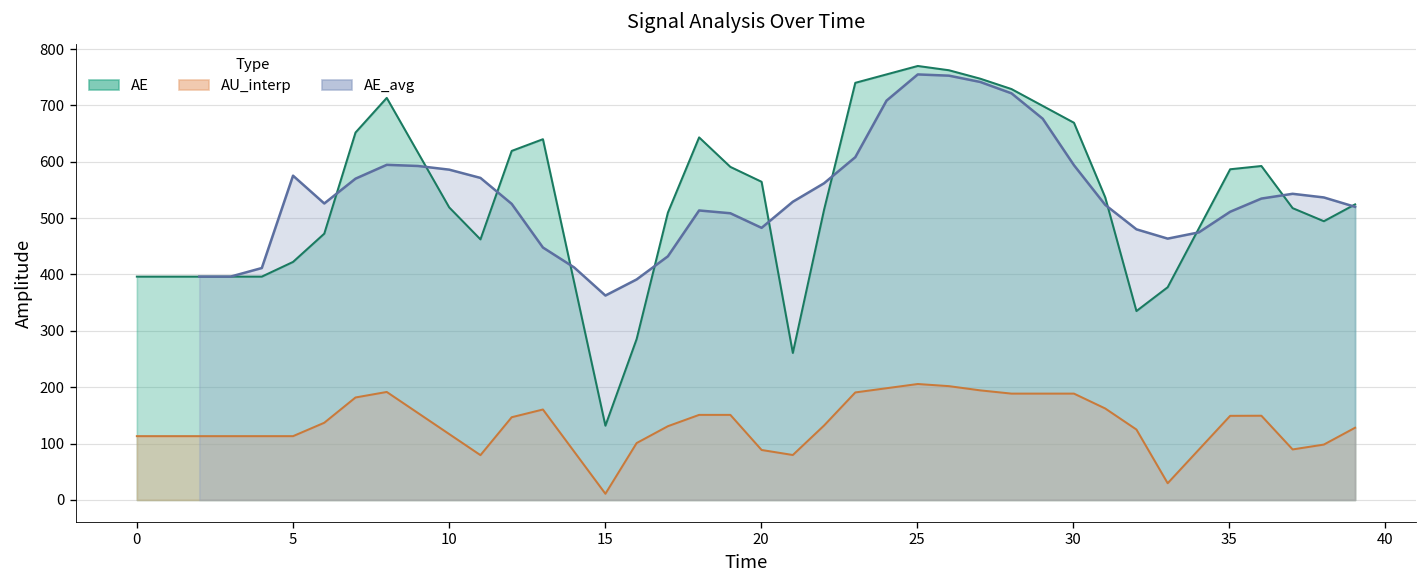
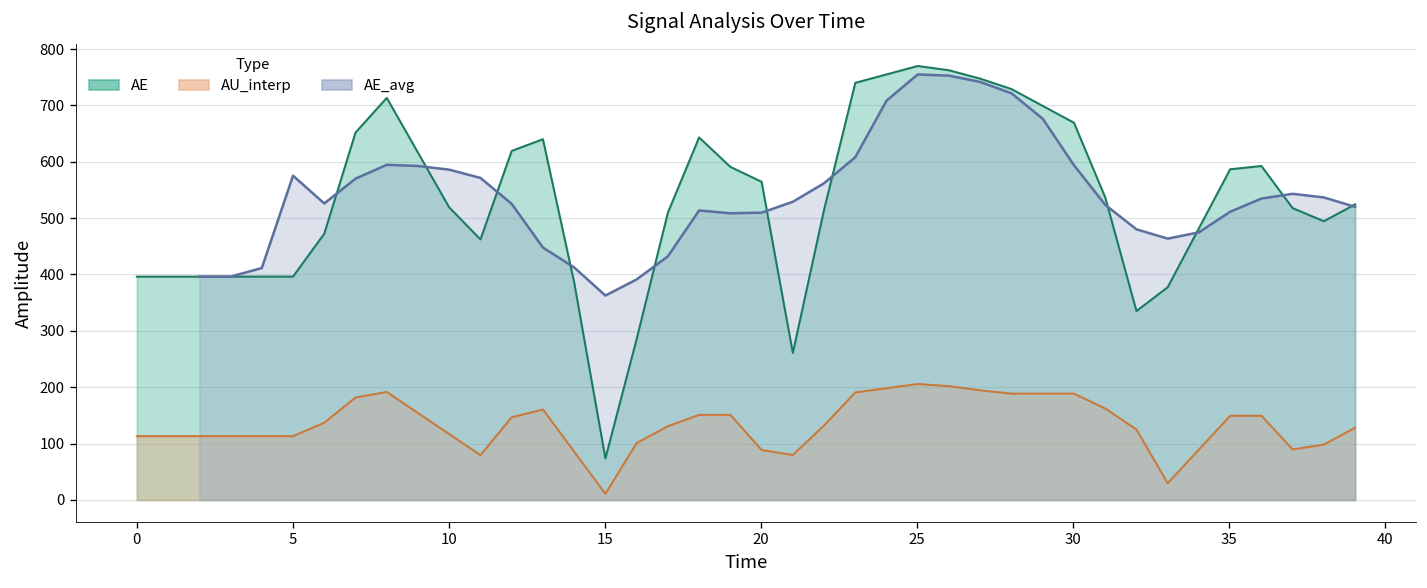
  {
    "AE": {
      "0": 400,
-     "5": 420,
+     "5": 400,
      "10": 520,
-     "15": 130,
+     "15": 70,
      "20": 560,
      "25": 770
    },
    "AU_interp": {
      "0": 110,
      "5": 110,
      "10": 120,
      "15": 10,
      "20": 90,
      "25": 210
    },
    "AE_avg": {
      "5": 580,
      "10": 590,
      "15": 360,
-     "20": 480,
+     "20": 510,
      "25": 750
    }
  }
